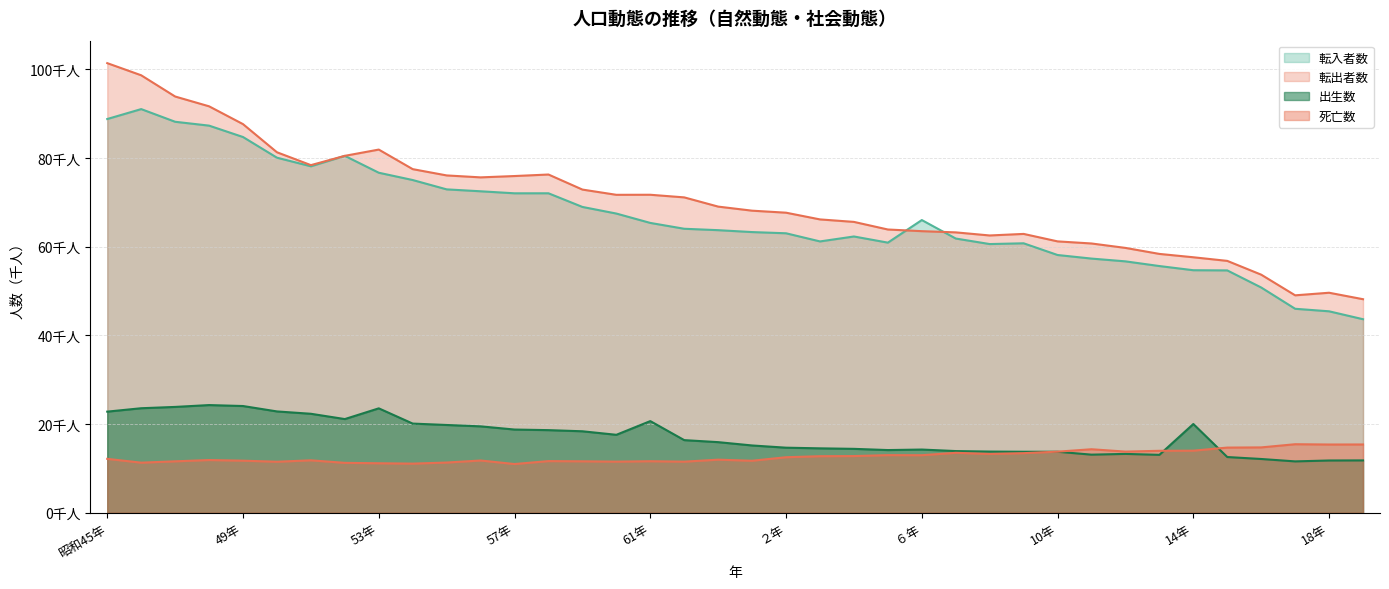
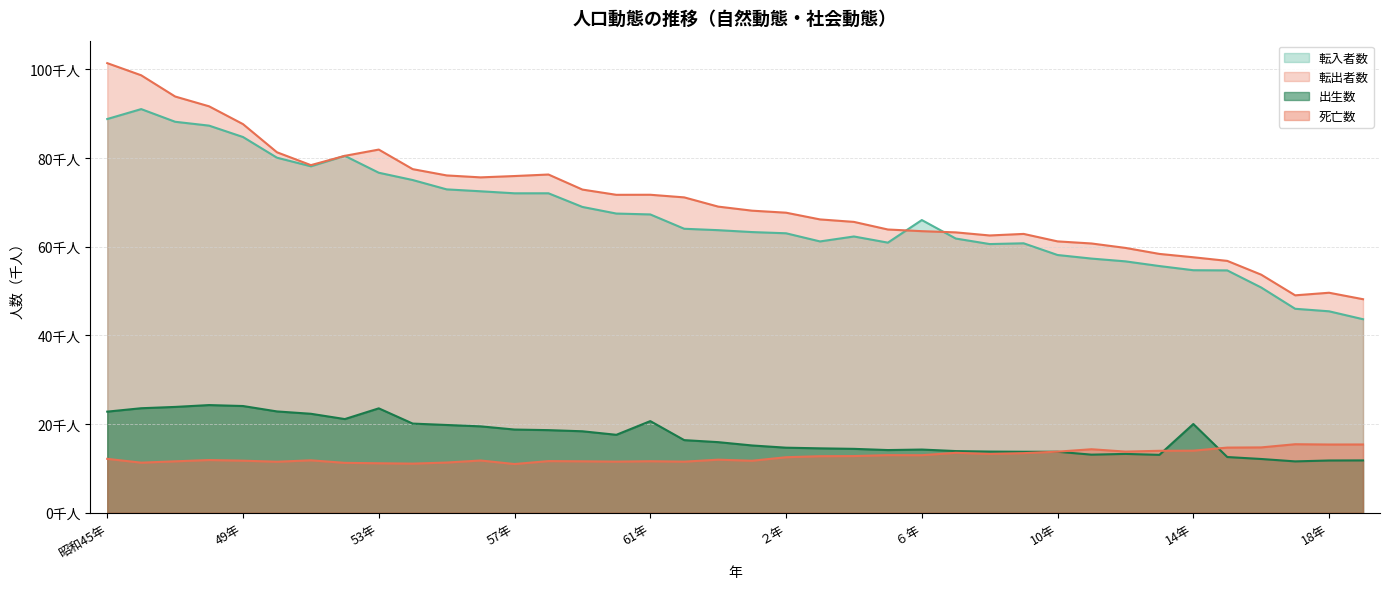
  {
    "転入者数": {
      "昭和45年": "89千人",
      "49年": "85千人",
      "53年": "77千人",
      "57年": "72千人",
-     "61年": "65千人",
+     "61年": "67千人",
      "２年": "63千人",
      "６年": "66千人",
      "10年": "58千人",
      "14年": "55千人",
      "18年": "45千人"
    },
    "出生数": {
      "昭和45年": "23千人",
      "49年": "24千人",
      "53年": "24千人",
      "57年": "19千人",
      "61年": "21千人",
      "２年": "15千人",
      "６年": "14千人",
      "14年": "20千人",
      "18年": "12千人"
    }
  }
